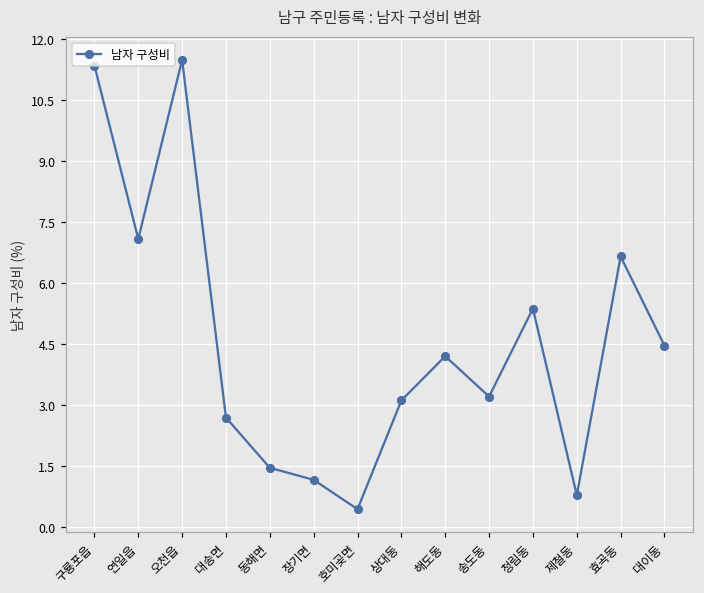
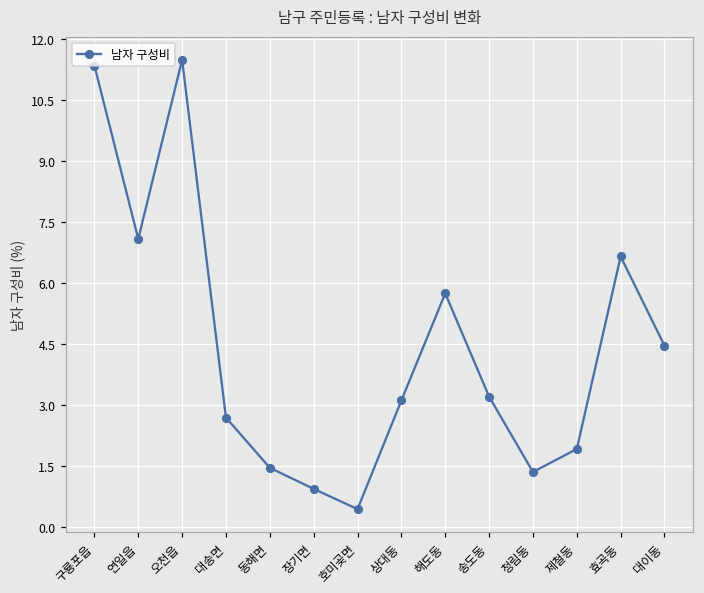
  {
    "구룡포읍": 11.3,
    "연일읍": 7.1,
    "오천읍": 11.5,
    "대송면": 2.7,
    "동해면": 1.4,
-   "장기면": 1.2,
+   "장기면": 0.9,
    "호미곶면": 0.4,
    "상대동": 3.1,
-   "해도동": 4.2,
+   "해도동": 5.7,
    "송도동": 3.2,
-   "청림동": 5.4,
-   "제철동": 0.8,
+   "청림동": 1.3,
+   "제철동": 1.9,
    "효곡동": 6.6,
    "대이동": 4.5
  }
